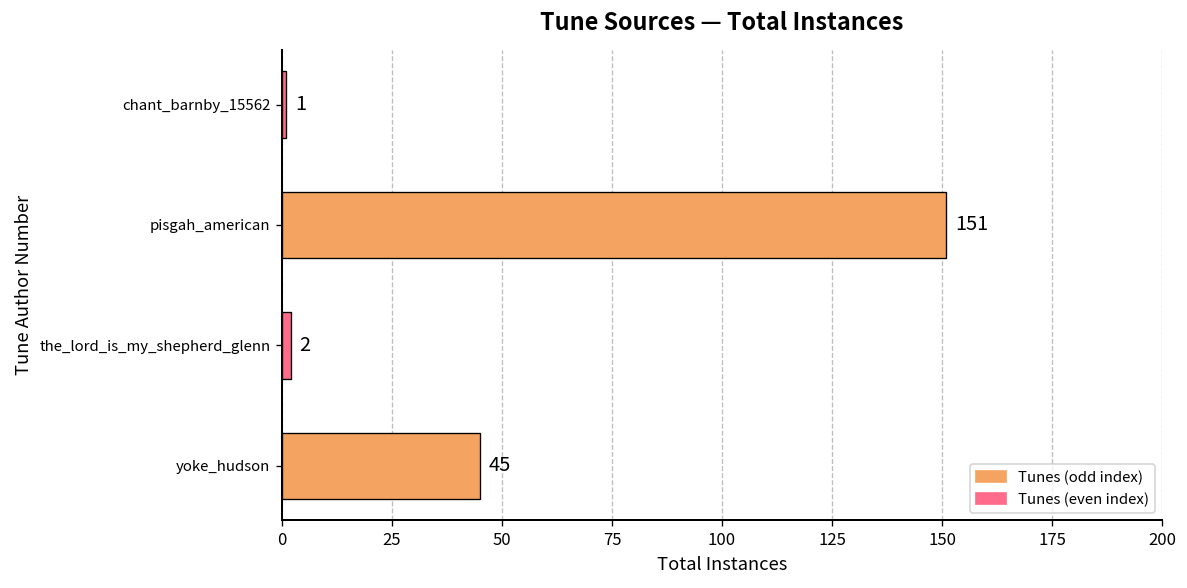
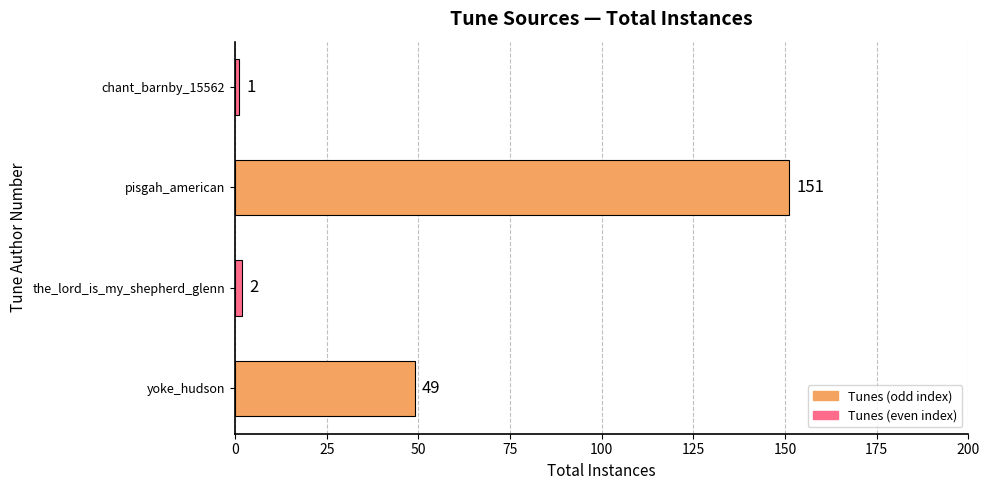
  {
    "chant_barnby_15562": 1,
    "pisgah_american": 151,
    "the_lord_is_my_shepherd_glenn": 2,
-   "yoke_hudson": 45
+   "yoke_hudson": 49
  }
